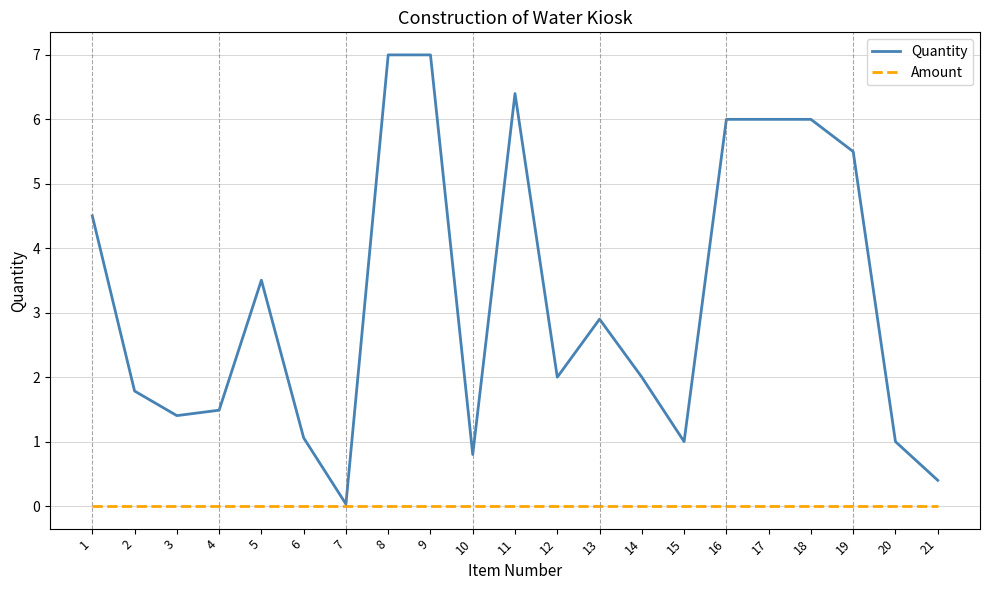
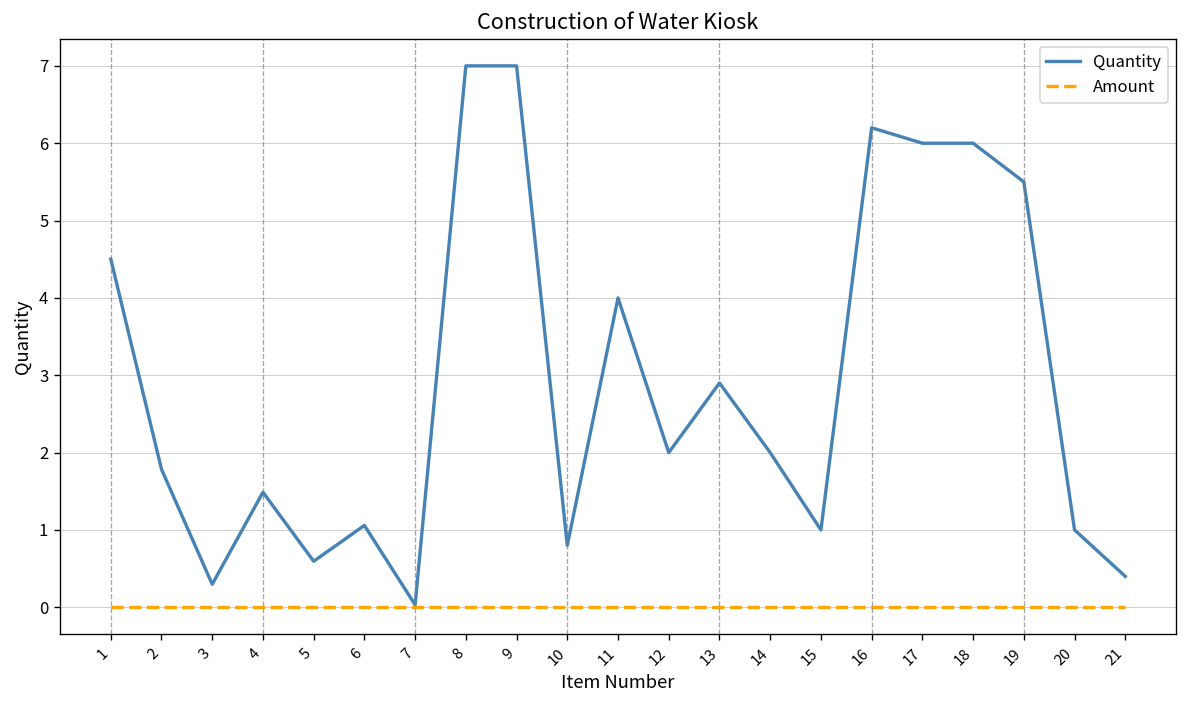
  {
    "Quantity": {
      "1": 4.5,
      "2": 1.8,
-     "3": 1.4,
+     "3": 0.3,
      "4": 1.5,
-     "5": 3.5,
+     "5": 0.6,
      "6": 1.1,
      "8": 7.0,
      "9": 7.0,
      "10": 0.8,
-     "11": 6.4,
+     "11": 4.0,
      "12": 2.0,
      "13": 2.9,
      "14": 2.0,
      "15": 1.0,
-     "16": 6.0,
+     "16": 6.2,
      "17": 6.0,
      "18": 6.0,
      "19": 5.5,
      "20": 1.0,
      "21": 0.4
    },
    "Amount": {
      "1": 0.0,
      "2": 0.0,
      "3": 0.0,
      "4": 0.0,
      "5": 0.0,
      "6": 0.0,
      "8": 0.0,
      "9": 0.0,
      "10": 0.0,
      "11": 0.0,
      "12": 0.0,
      "13": 0.0,
      "14": 0.0,
      "15": 0.0,
      "16": 0.0,
      "17": 0.0,
      "18": 0.0,
      "19": 0.0,
      "20": 0.0,
      "21": 0.0
    }
  }
